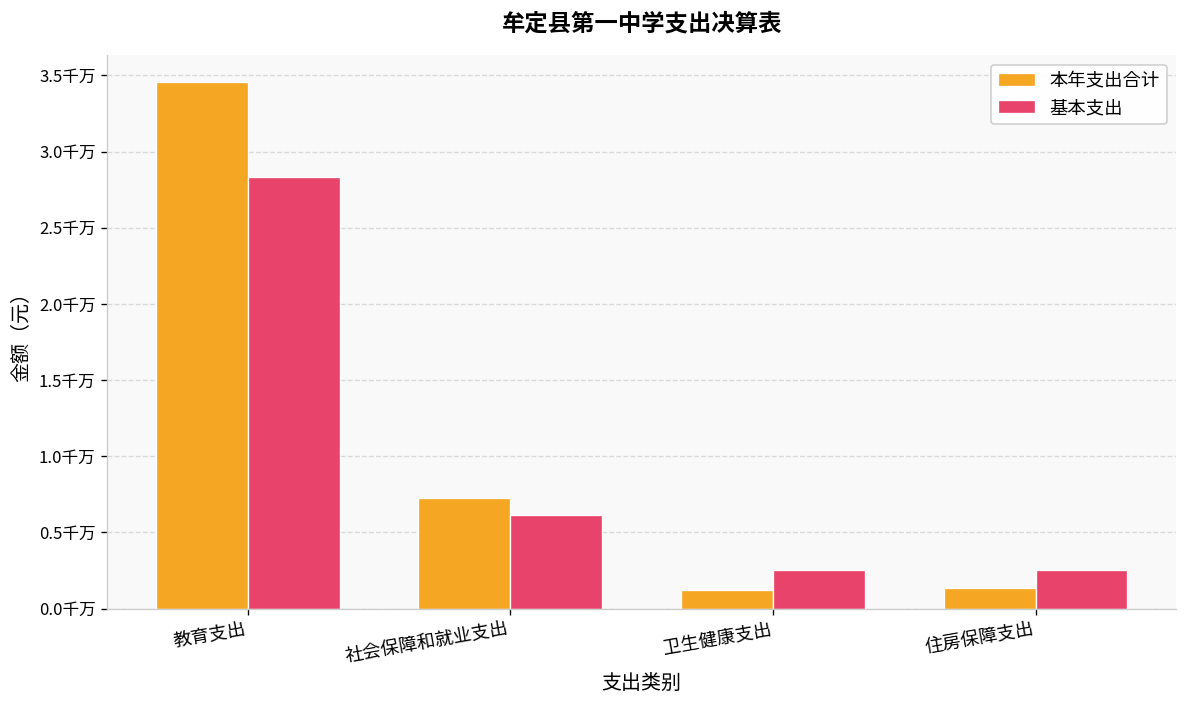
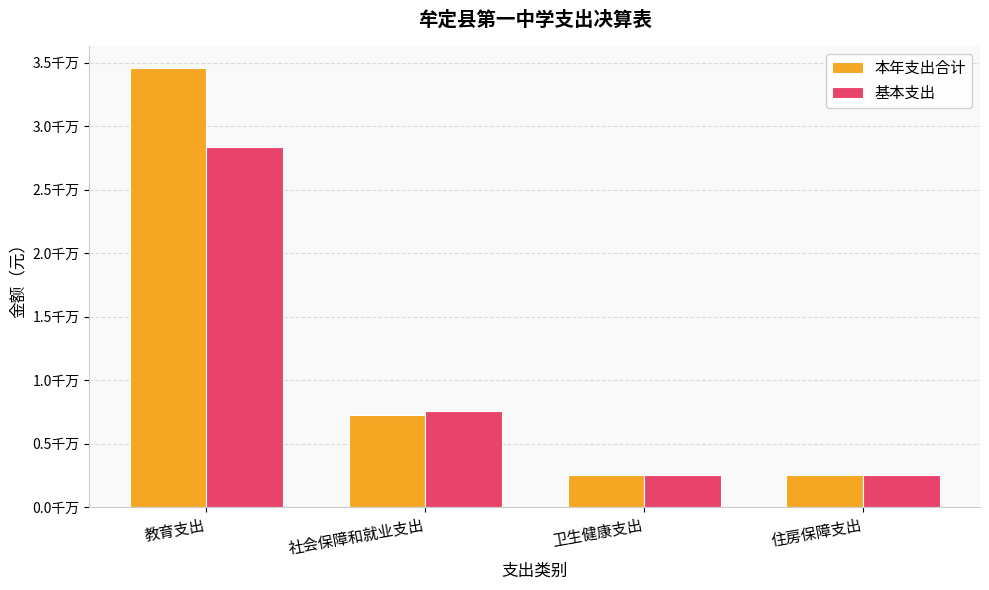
  {
    "本年支出合计": {
      "教育支出": "3.46千万",
      "社会保障和就业支出": "0.72千万",
-     "卫生健康支出": "0.12千万",
-     "住房保障支出": "0.14千万"
+     "卫生健康支出": "0.25千万",
+     "住房保障支出": "0.25千万"
    },
    "基本支出": {
      "教育支出": "2.84千万",
-     "社会保障和就业支出": "0.62千万",
+     "社会保障和就业支出": "0.76千万",
      "卫生健康支出": "0.25千万",
      "住房保障支出": "0.25千万"
    }
  }
